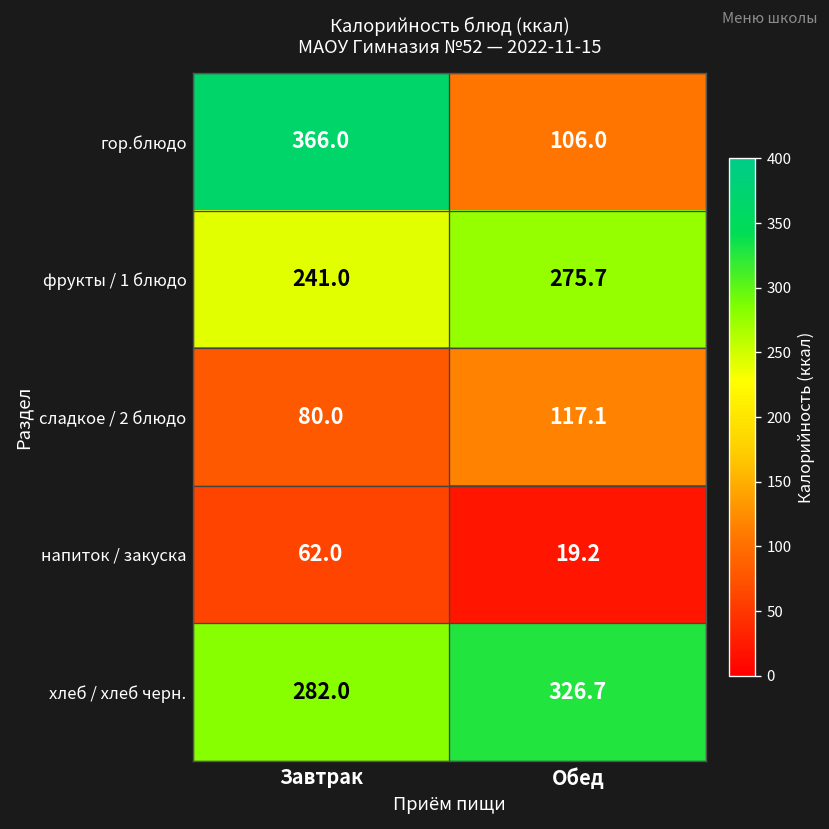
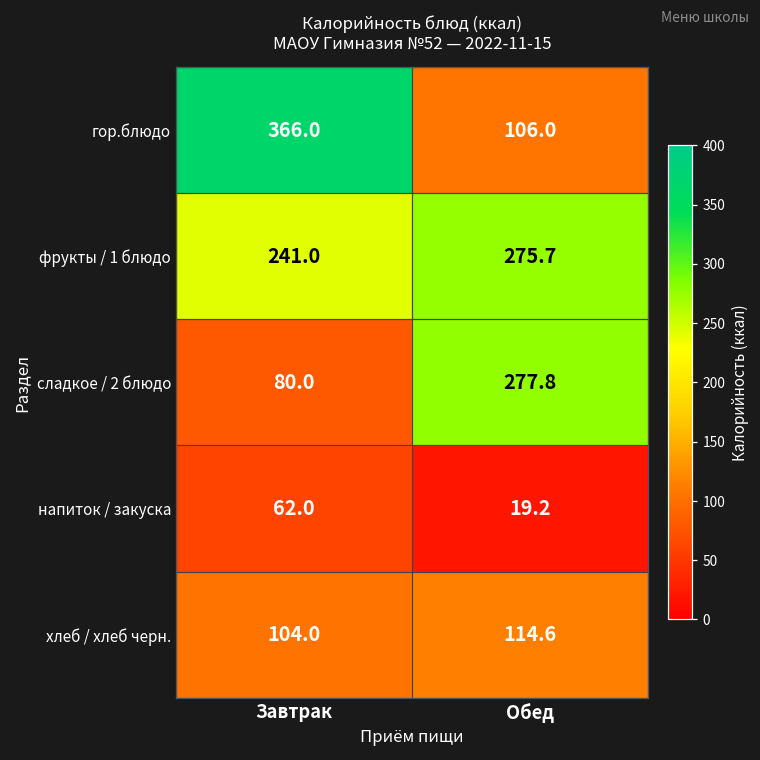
  {
    "гор.блюдо": {
      "Завтрак": 366.0,
      "Обед": 106.0
    },
    "фрукты / 1 блюдо": {
      "Завтрак": 241.0,
      "Обед": 275.7
    },
    "сладкое / 2 блюдо": {
      "Завтрак": 80.0,
-     "Обед": 117.1
+     "Обед": 277.8
    },
    "напиток / закуска": {
      "Завтрак": 62.0,
      "Обед": 19.2
    },
    "хлеб / хлеб черн.": {
-     "Завтрак": 282.0,
-     "Обед": 326.7
+     "Завтрак": 104.0,
+     "Обед": 114.6
    }
  }
